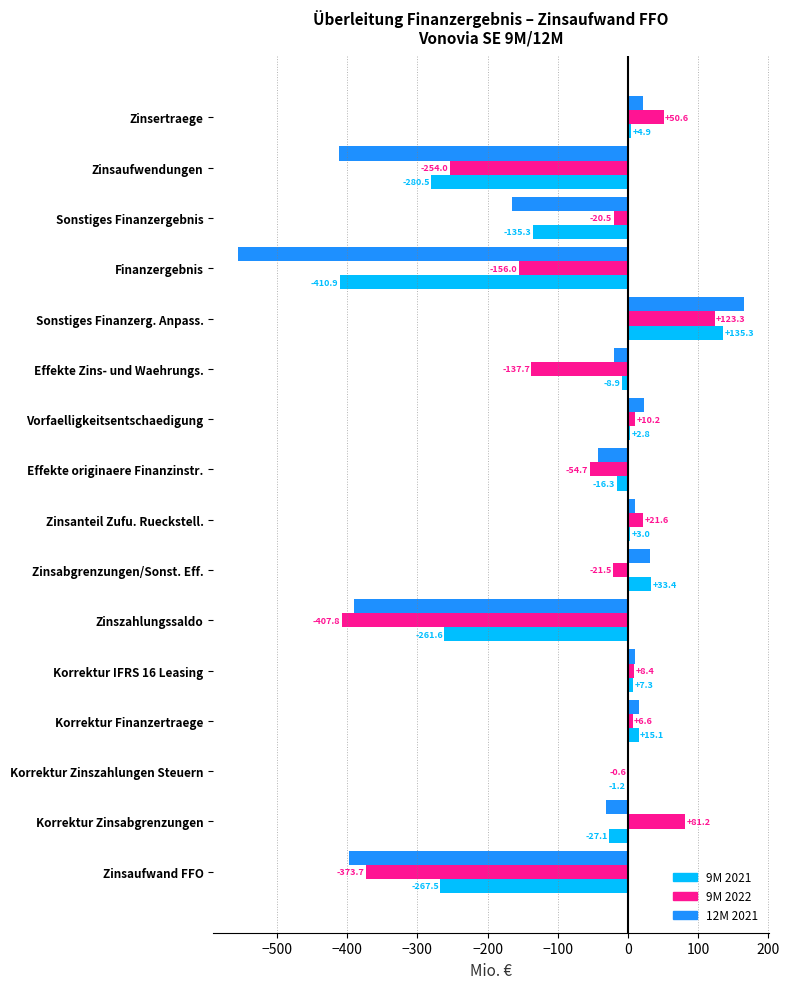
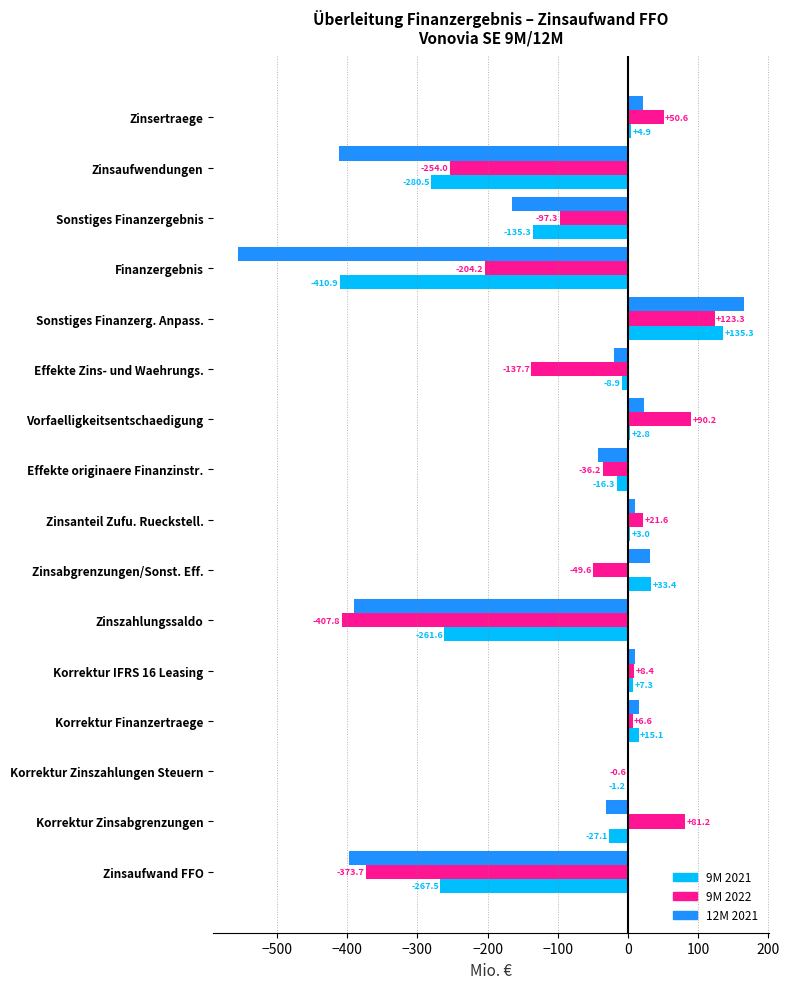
  {
    "9M 2022": {
      "Zinsertraege": "+50.6",
      "Zinsaufwendungen": "-254.0",
-     "Sonstiges Finanzergebnis": "-20.5",
-     "Finanzergebnis": "-156.0",
+     "Sonstiges Finanzergebnis": "-97.3",
+     "Finanzergebnis": "-204.2",
      "Sonstiges Finanzerg. Anpass.": "+123.3",
      "Effekte Zins- und Waehrungs.": "-137.7",
-     "Vorfaelligkeitsentschaedigung": "+10.2",
-     "Effekte originaere Finanzinstr.": "-54.7",
+     "Vorfaelligkeitsentschaedigung": "+90.2",
+     "Effekte originaere Finanzinstr.": "-36.2",
      "Zinsanteil Zufu. Rueckstell.": "+21.6",
-     "Zinsabgrenzungen/Sonst. Eff.": "-21.5",
+     "Zinsabgrenzungen/Sonst. Eff.": "-49.6",
      "Zinszahlungssaldo": "-407.8",
      "Korrektur IFRS 16 Leasing": "+8.4",
      "Korrektur Finanzertraege": "+6.6",
      "Korrektur Zinszahlungen Steuern": "-0.6",
      "Korrektur Zinsabgrenzungen": "+81.2",
      "Zinsaufwand FFO": "-373.7"
    }
  }
